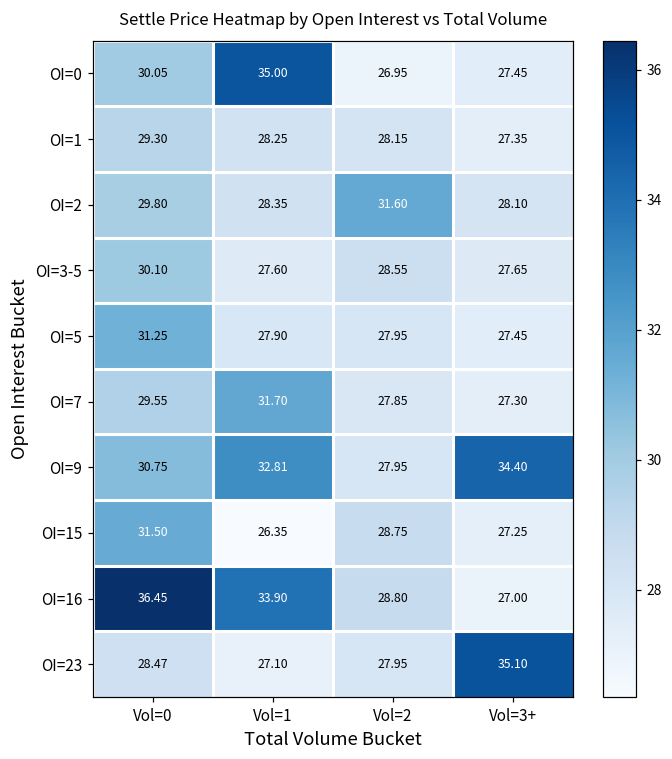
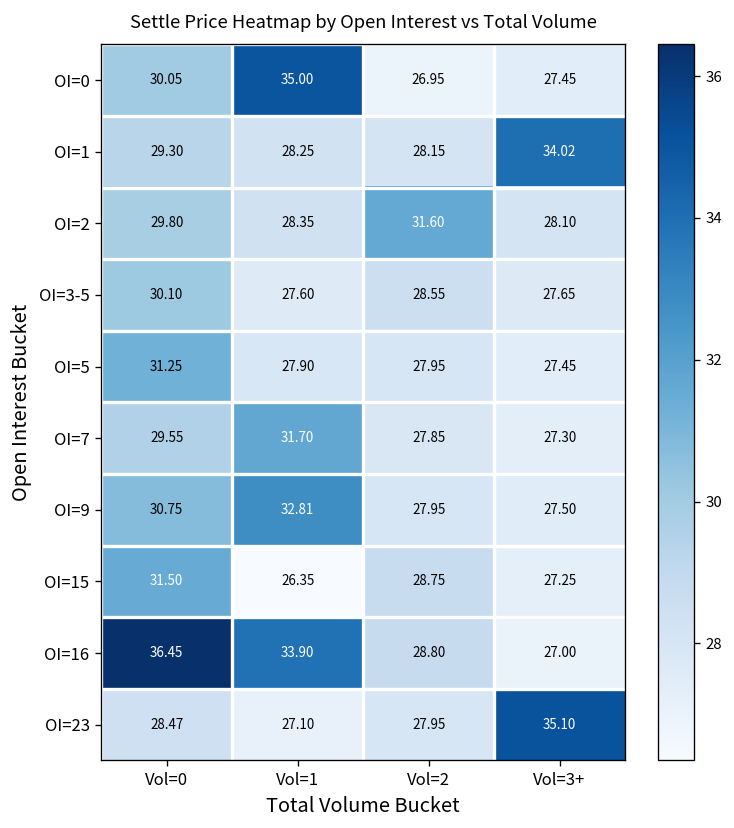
  {
    "OI=0": {
      "Vol=0": 30.05,
      "Vol=1": 35.00,
      "Vol=2": 26.95,
      "Vol=3+": 27.45
    },
    "OI=1": {
      "Vol=0": 29.30,
      "Vol=1": 28.25,
      "Vol=2": 28.15,
-     "Vol=3+": 27.35
+     "Vol=3+": 34.02
    },
    "OI=2": {
      "Vol=0": 29.80,
      "Vol=1": 28.35,
      "Vol=2": 31.60,
      "Vol=3+": 28.10
    },
    "OI=3-5": {
      "Vol=0": 30.10,
      "Vol=1": 27.60,
      "Vol=2": 28.55,
      "Vol=3+": 27.65
    },
    "OI=5": {
      "Vol=0": 31.25,
      "Vol=1": 27.90,
      "Vol=2": 27.95,
      "Vol=3+": 27.45
    },
    "OI=7": {
      "Vol=0": 29.55,
      "Vol=1": 31.70,
      "Vol=2": 27.85,
      "Vol=3+": 27.30
    },
    "OI=9": {
      "Vol=0": 30.75,
      "Vol=1": 32.81,
      "Vol=2": 27.95,
-     "Vol=3+": 34.40
+     "Vol=3+": 27.50
    },
    "OI=15": {
      "Vol=0": 31.50,
      "Vol=1": 26.35,
      "Vol=2": 28.75,
      "Vol=3+": 27.25
    },
    "OI=16": {
      "Vol=0": 36.45,
      "Vol=1": 33.90,
      "Vol=2": 28.80,
      "Vol=3+": 27.00
    },
    "OI=23": {
      "Vol=0": 28.47,
      "Vol=1": 27.10,
      "Vol=2": 27.95,
      "Vol=3+": 35.10
    }
  }
